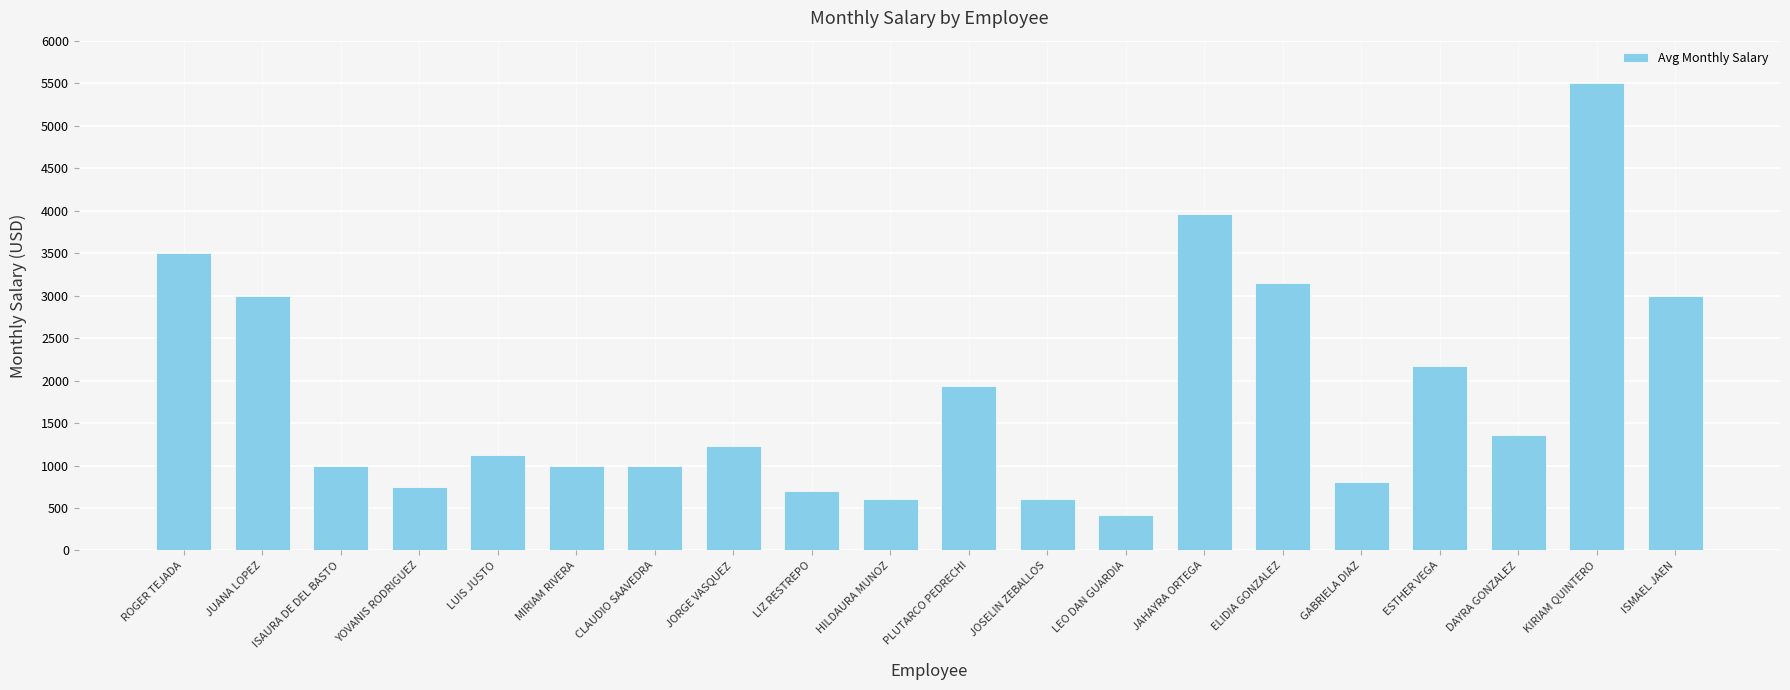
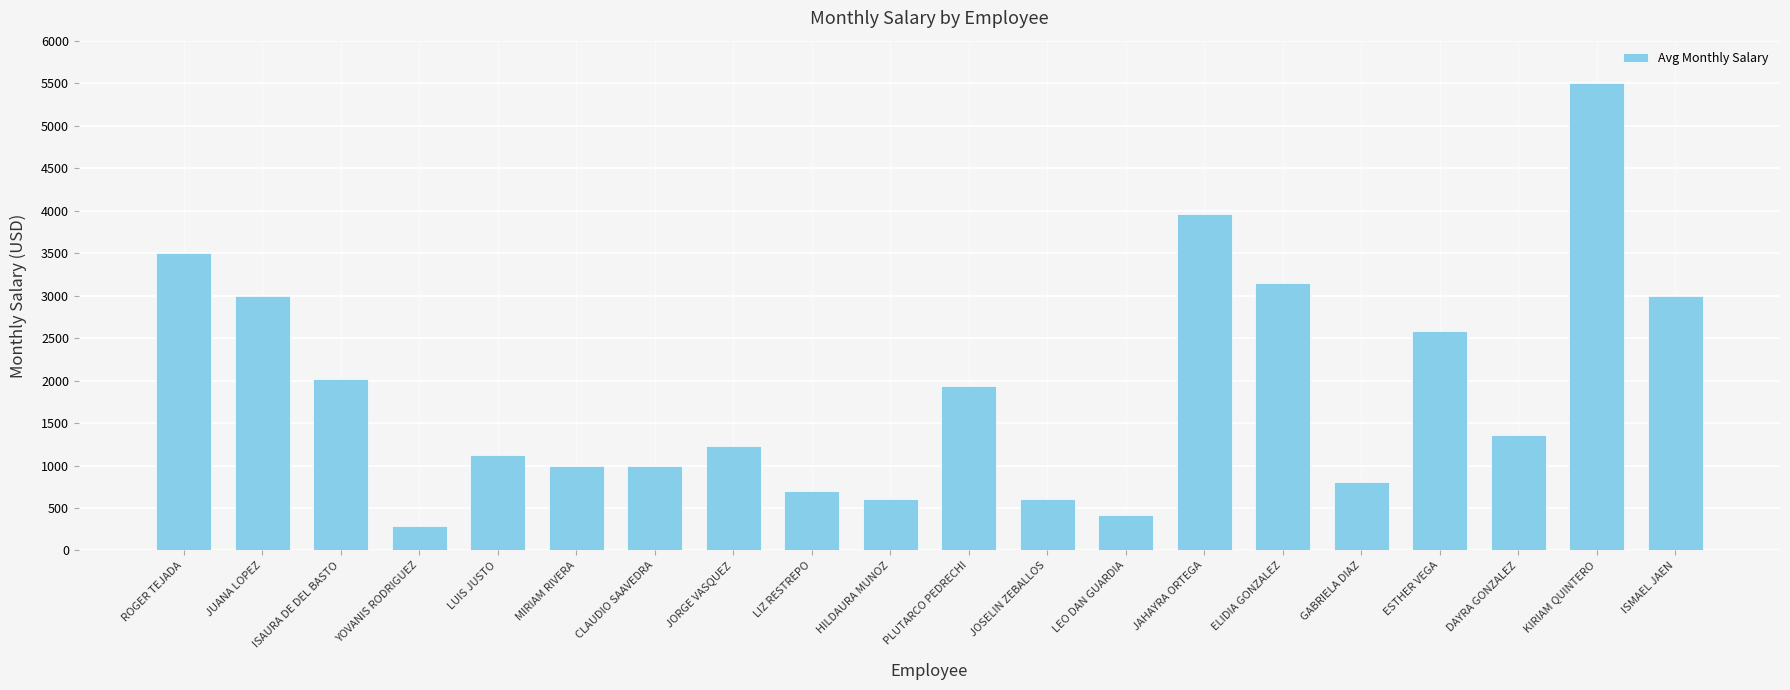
  {
    "ROGER TEJADA": 3500,
    "JUANA LOPEZ": 3000,
-   "ISAURA DE DEL BASTO": 1000,
-   "YOVANIS RODRIGUEZ": 800,
+   "ISAURA DE DEL BASTO": 2000,
+   "YOVANIS RODRIGUEZ": 300,
    "LUIS JUSTO": 1100,
    "MIRIAM RIVERA": 1000,
    "CLAUDIO SAAVEDRA": 1000,
    "JORGE VASQUEZ": 1200,
    "LIZ RESTREPO": 700,
    "HILDAURA MUNOZ": 600,
    "PLUTARCO PEDRECHI": 1900,
    "JOSELIN ZEBALLOS": 600,
    "LEO DAN GUARDIA": 400,
    "JAHAYRA ORTEGA": 4000,
    "ELIDIA GONZALEZ": 3100,
    "GABRIELA DIAZ": 800,
-   "ESTHER VEGA": 2200,
+   "ESTHER VEGA": 2600,
    "DAYRA GONZALEZ": 1400,
    "KIRIAM QUINTERO": 5500,
    "ISMAEL JAEN": 3000
  }
